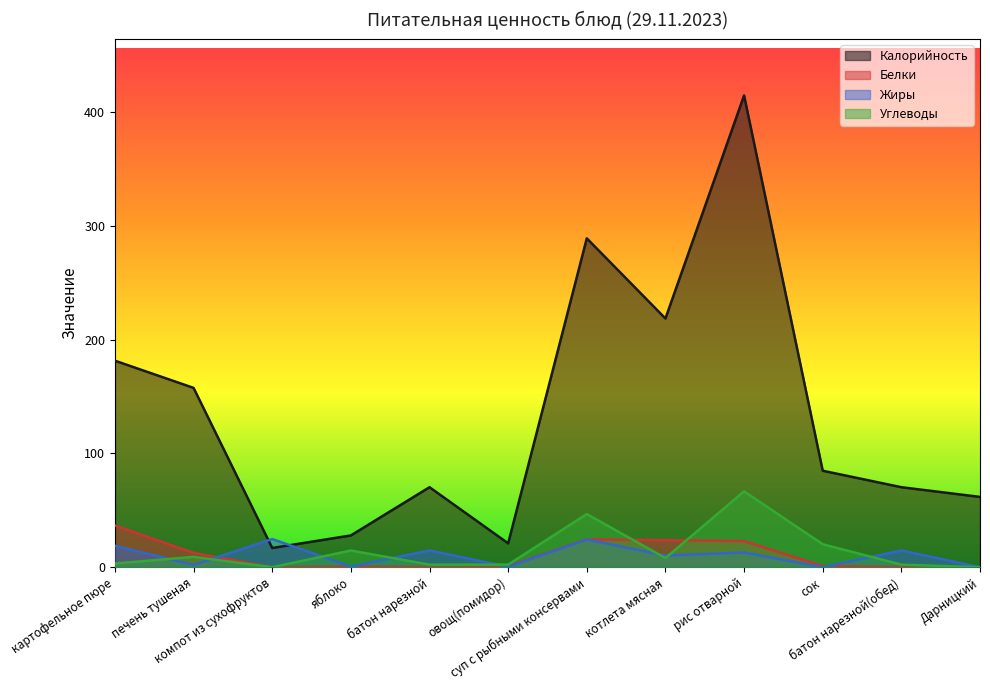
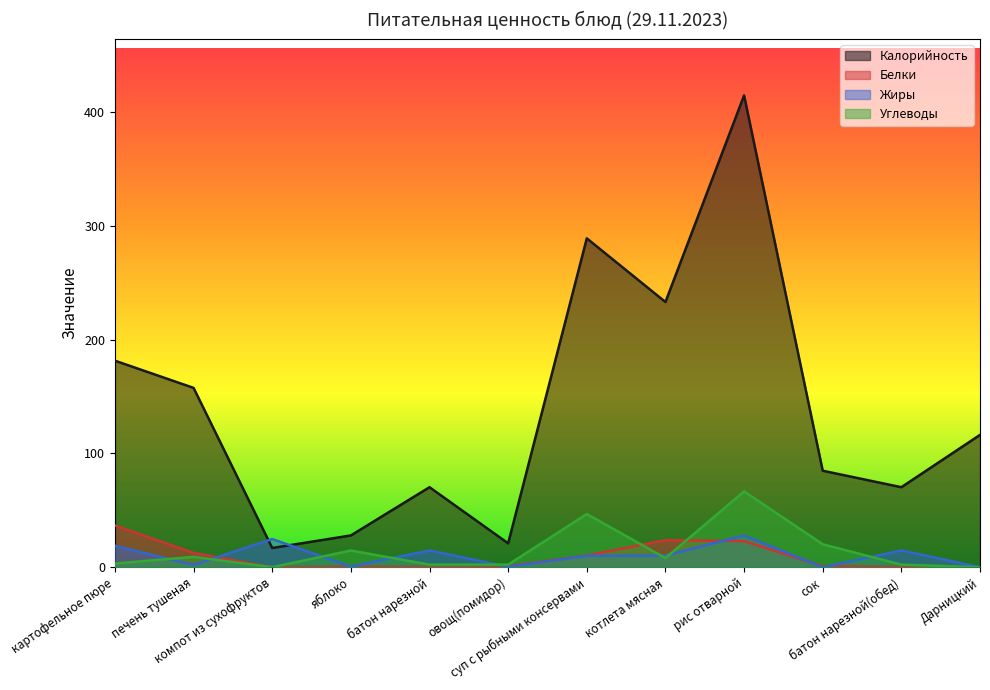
  {
    "Калорийность": {
      "картофельное пюре": 182,
      "печень тушеная": 158,
      "компот из сухофруктов": 17,
      "яблоко": 28,
      "батон нарезной": 70,
      "овощ(помидор)": 21,
      "суп с рыбными консервами": 289,
-     "котлета мясная": 219,
+     "котлета мясная": 233,
      "рис отварной": 415,
      "сок": 85,
      "батон нарезной(обед)": 70,
-     "Дарницкий": 62
+     "Дарницкий": 116
    },
    "Белки": {
      "картофельное пюре": 37,
      "печень тушеная": 13,
-     "суп с рыбными консервами": 25,
+     "суп с рыбными консервами": 10,
      "котлета мясная": 24,
      "рис отварной": 23
    },
    "Жиры": {
      "картофельное пюре": 19,
      "печень тушеная": 2,
      "компот из сухофруктов": 25,
      "батон нарезной": 15,
-     "суп с рыбными консервами": 24,
+     "суп с рыбными консервами": 10,
      "котлета мясная": 10,
-     "рис отварной": 13,
+     "рис отварной": 28,
      "батон нарезной(обед)": 15
    },
    "Углеводы": {
      "картофельное пюре": 3,
      "печень тушеная": 9,
      "яблоко": 15,
      "суп с рыбными консервами": 47,
      "котлета мясная": 8,
      "рис отварной": 67,
      "сок": 20
    }
  }
